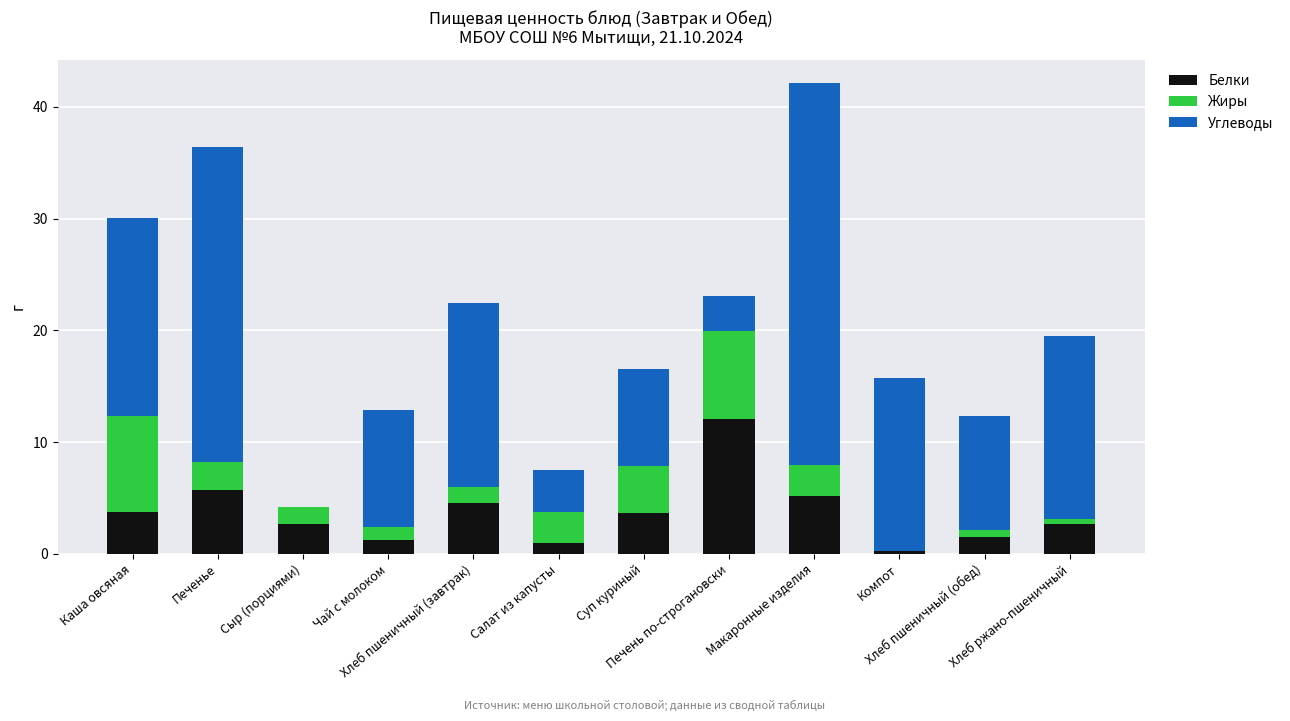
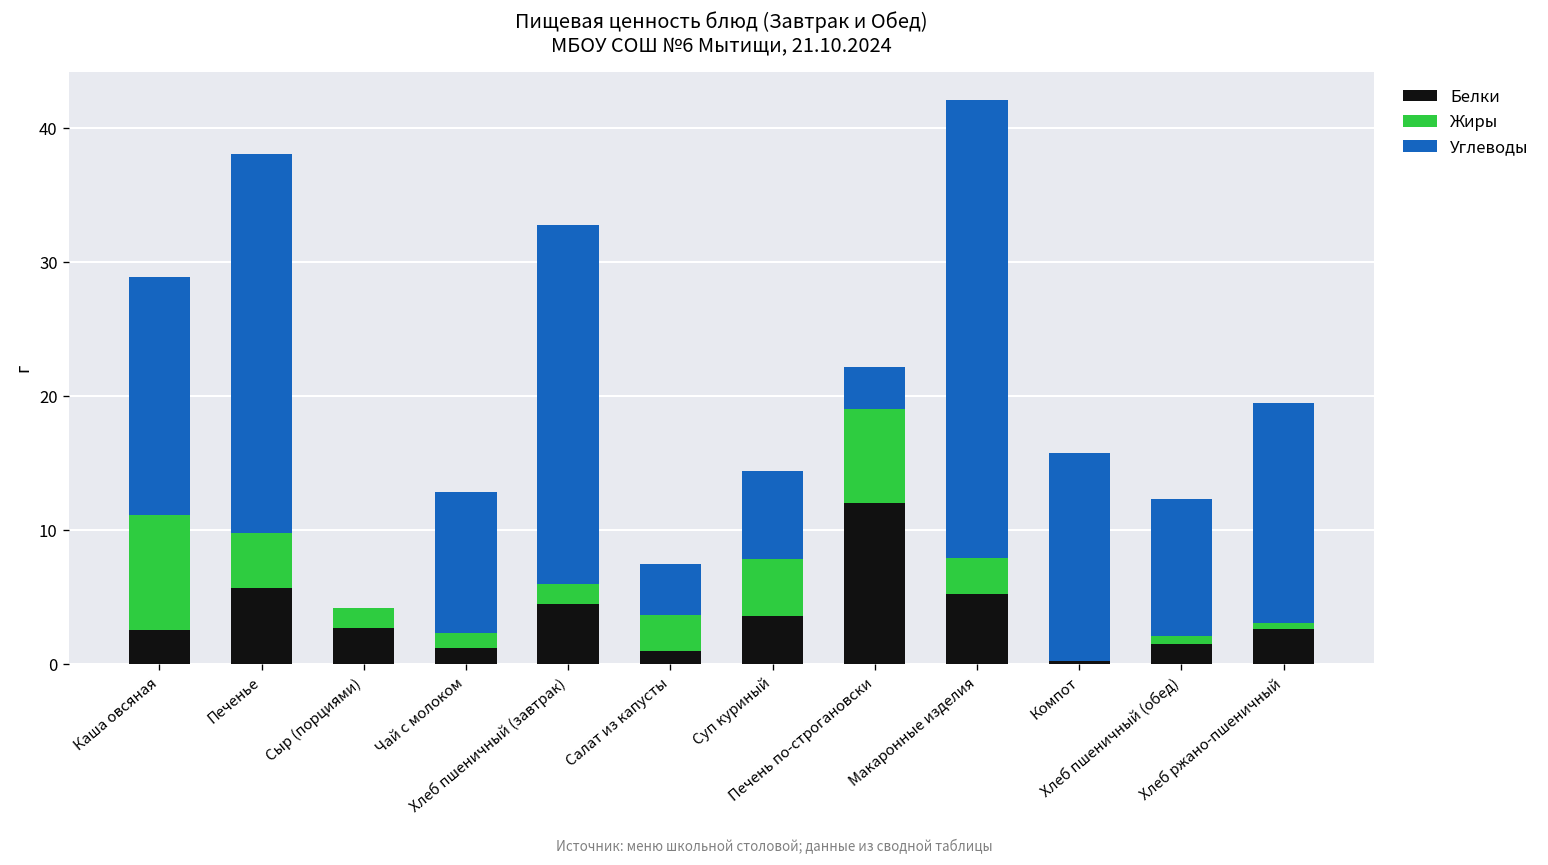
  {
    "Белки": {
-     "Каша овсяная": 3.7,
+     "Каша овсяная": 2.6,
      "Печенье": 5.7,
      "Сыр (порциями)": 2.7,
      "Чай с молоком": 1.2,
      "Хлеб пшеничный (завтрак)": 4.5,
      "Салат из капусты": 1.0,
      "Суп куриный": 3.6,
      "Печень по-строгановски": 12.0,
      "Макаронные изделия": 5.2,
      "Компот": 0.2,
      "Хлеб пшеничный (обед)": 1.5,
      "Хлеб ржано-пшеничный": 2.6
    },
    "Жиры": {
      "Каша овсяная": 8.6,
-     "Печенье": 2.5,
+     "Печенье": 4.1,
      "Сыр (порциями)": 1.5,
      "Чай с молоком": 1.2,
      "Хлеб пшеничный (завтрак)": 1.4,
      "Салат из капусты": 2.7,
      "Суп куриный": 4.2,
-     "Печень по-строгановски": 7.9,
+     "Печень по-строгановски": 7.0,
      "Макаронные изделия": 2.7,
      "Компот": 0.0,
      "Хлеб пшеничный (обед)": 0.6,
      "Хлеб ржано-пшеничный": 0.4
    },
    "Углеводы": {
      "Каша овсяная": 17.7,
      "Печенье": 28.2,
      "Сыр (порциями)": 0.0,
      "Чай с молоком": 10.5,
-     "Хлеб пшеничный (завтрак)": 16.5,
+     "Хлеб пшеничный (завтрак)": 26.8,
      "Салат из капусты": 3.8,
-     "Суп куриный": 8.7,
+     "Суп куриный": 6.6,
      "Печень по-строгановски": 3.2,
      "Макаронные изделия": 34.2,
      "Компот": 15.5,
      "Хлеб пшеничный (обед)": 10.3,
      "Хлеб ржано-пшеничный": 16.4
    }
  }
